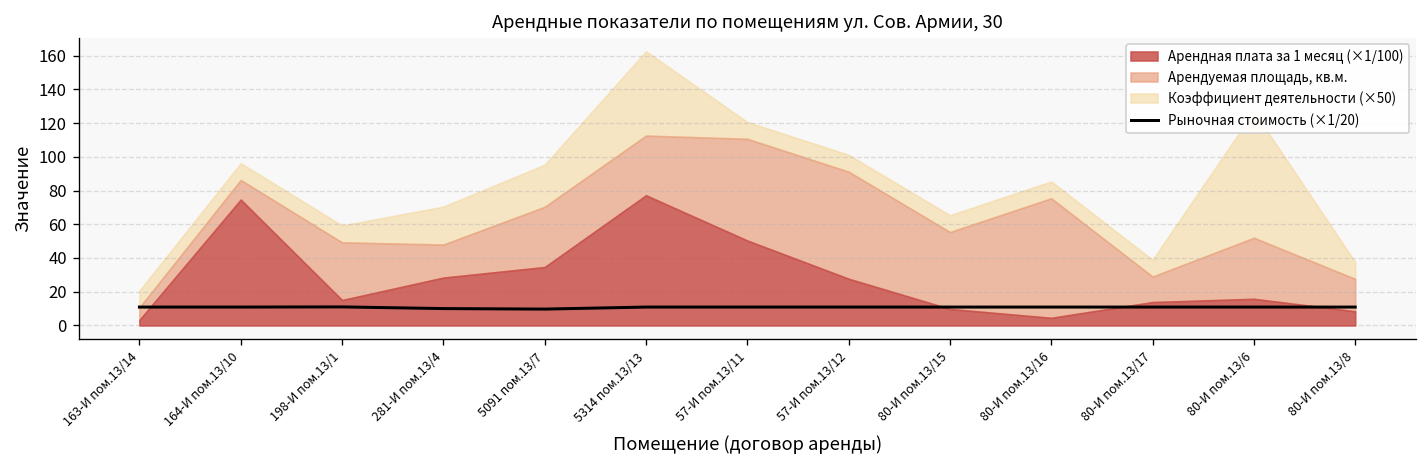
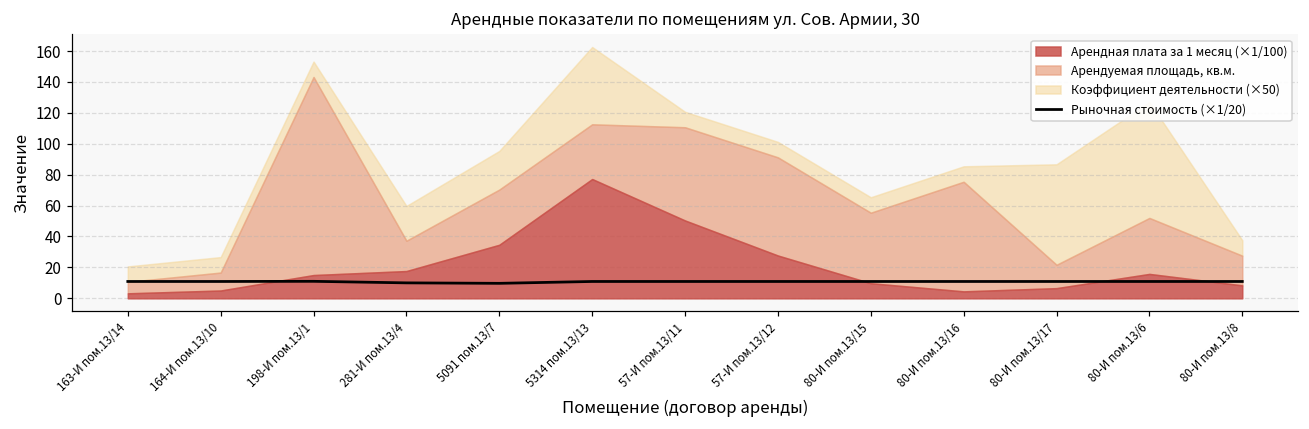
  {
    "Арендная плата за 1 месяц (×1/100)": {
      "163-И пом.13/14": 3,
-     "164-И пом.13/10": 75,
+     "164-И пом.13/10": 5,
      "198-И пом.13/1": 15,
-     "281-И пом.13/4": 28,
+     "281-И пом.13/4": 18,
      "5091 пом.13/7": 35,
      "5314 пом.13/13": 77,
      "57-И пом.13/11": 50,
      "57-И пом.13/12": 28,
      "80-И пом.13/16": 4,
-     "80-И пом.13/17": 14,
+     "80-И пом.13/17": 7,
      "80-И пом.13/6": 16,
      "80-И пом.13/8": 8
    },
    "Рыночная стоимость (×1/20)": {
      "164-И пом.13/10": 11,
      "198-И пом.13/1": 11,
      "281-И пом.13/4": 10,
      "5091 пом.13/7": 10,
      "5314 пом.13/13": 11,
      "57-И пом.13/11": 11,
      "57-И пом.13/12": 11,
      "80-И пом.13/16": 11,
      "80-И пом.13/17": 11,
      "80-И пом.13/6": 11,
      "80-И пом.13/8": 11
    },
    "Арендуемая площадь, кв.м.": {
      "164-И пом.13/10": 12,
-     "198-И пом.13/1": 34,
+     "198-И пом.13/1": 128,
      "281-И пом.13/4": 20,
      "5091 пом.13/7": 36,
      "5314 пом.13/13": 35,
      "57-И пом.13/11": 60,
      "57-И пом.13/12": 64,
      "80-И пом.13/15": 46,
      "80-И пом.13/16": 71,
      "80-И пом.13/17": 15,
      "80-И пом.13/6": 36,
      "80-И пом.13/8": 19
    },
    "Коэффициент деятельности (×50)": {
      "163-И пом.13/14": 10,
      "164-И пом.13/10": 10,
      "198-И пом.13/1": 10,
      "281-И пом.13/4": 23,
      "5091 пом.13/7": 25,
      "5314 пом.13/13": 50,
      "57-И пом.13/11": 10,
      "57-И пом.13/12": 10,
      "80-И пом.13/15": 10,
      "80-И пом.13/16": 10,
-     "80-И пом.13/17": 10,
+     "80-И пом.13/17": 65,
      "80-И пом.13/8": 10
    }
  }
